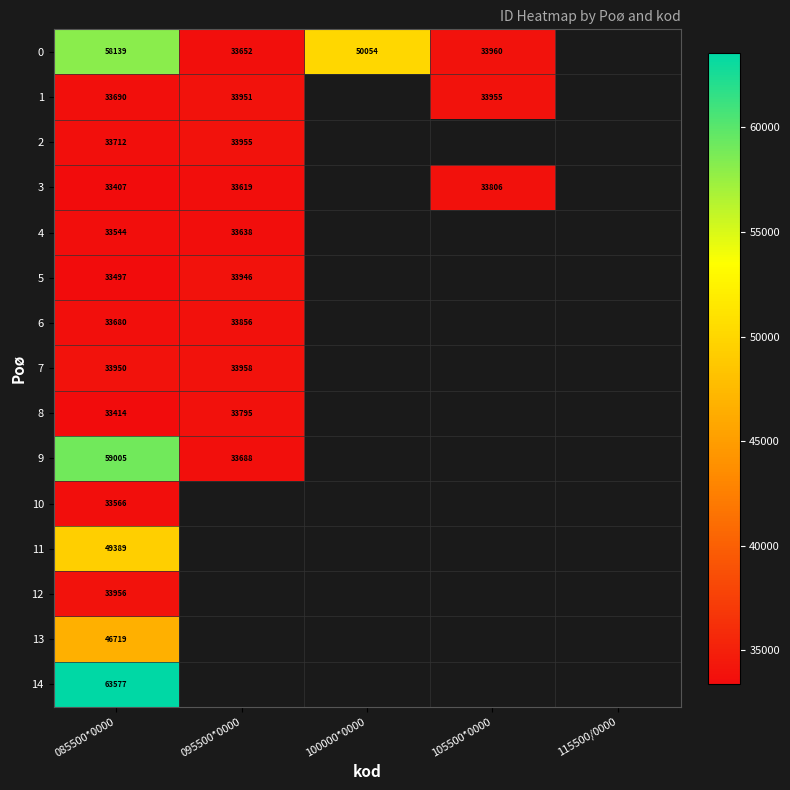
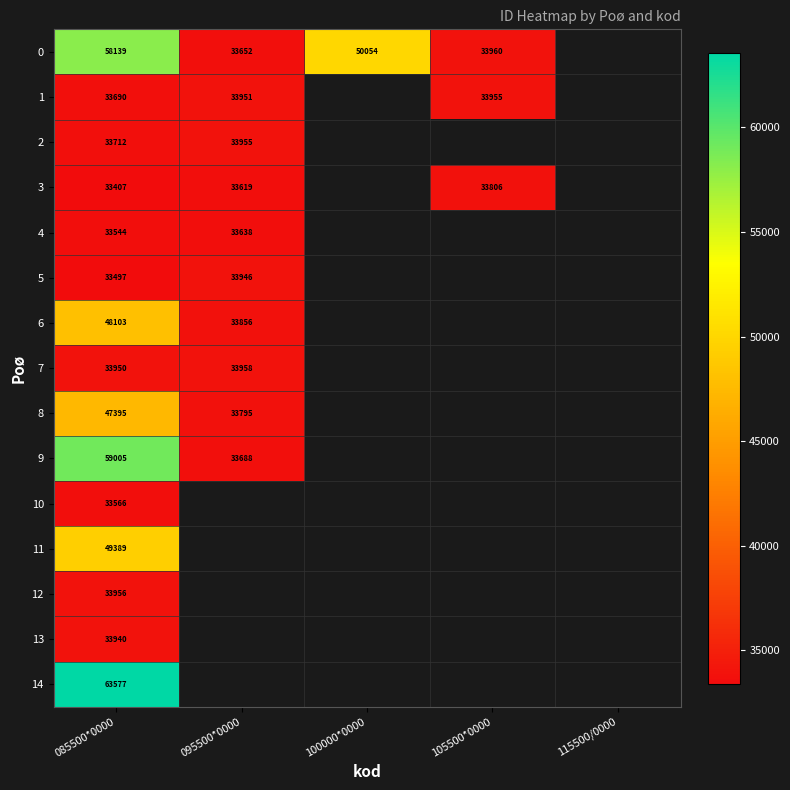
  {
    "0": {
      "085500*0000": 58139,
      "095500*0000": 33652,
      "100000*0000": 50054,
      "105500*0000": 33960
    },
    "1": {
      "085500*0000": 33690,
      "095500*0000": 33951,
      "105500*0000": 33955
    },
    "2": {
      "085500*0000": 33712,
      "095500*0000": 33955
    },
    "3": {
      "085500*0000": 33407,
      "095500*0000": 33619,
      "105500*0000": 33806
    },
    "4": {
      "085500*0000": 33544,
      "095500*0000": 33638
    },
    "5": {
      "085500*0000": 33497,
      "095500*0000": 33946
    },
    "6": {
-     "085500*0000": 33680,
+     "085500*0000": 48103,
      "095500*0000": 33856
    },
    "7": {
      "085500*0000": 33950,
      "095500*0000": 33958
    },
    "8": {
-     "085500*0000": 33414,
+     "085500*0000": 47395,
      "095500*0000": 33795
    },
    "9": {
      "085500*0000": 59005,
      "095500*0000": 33688
    },
    "10": {
      "085500*0000": 33566
    },
    "11": {
      "085500*0000": 49389
    },
    "12": {
      "085500*0000": 33956
    },
    "13": {
-     "085500*0000": 46719
+     "085500*0000": 33940
    },
    "14": {
      "085500*0000": 63577
    }
  }
